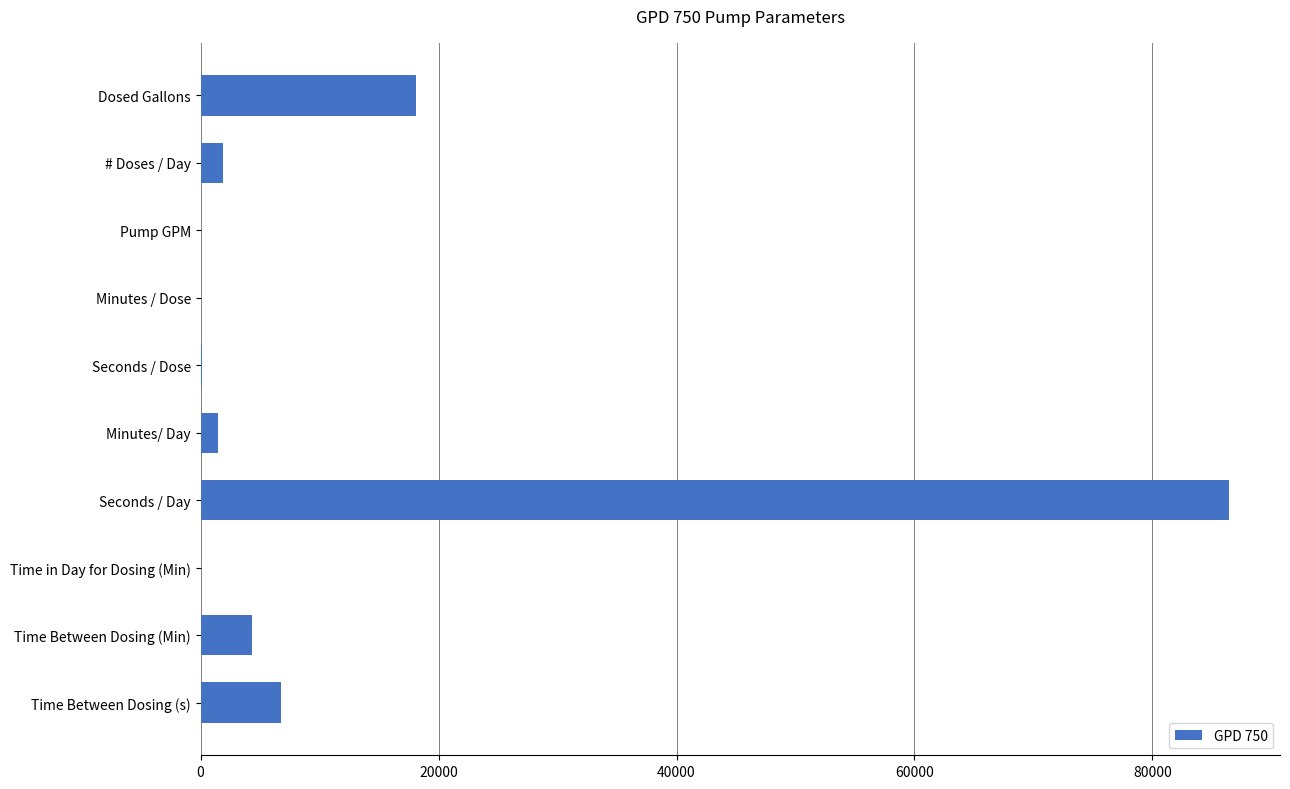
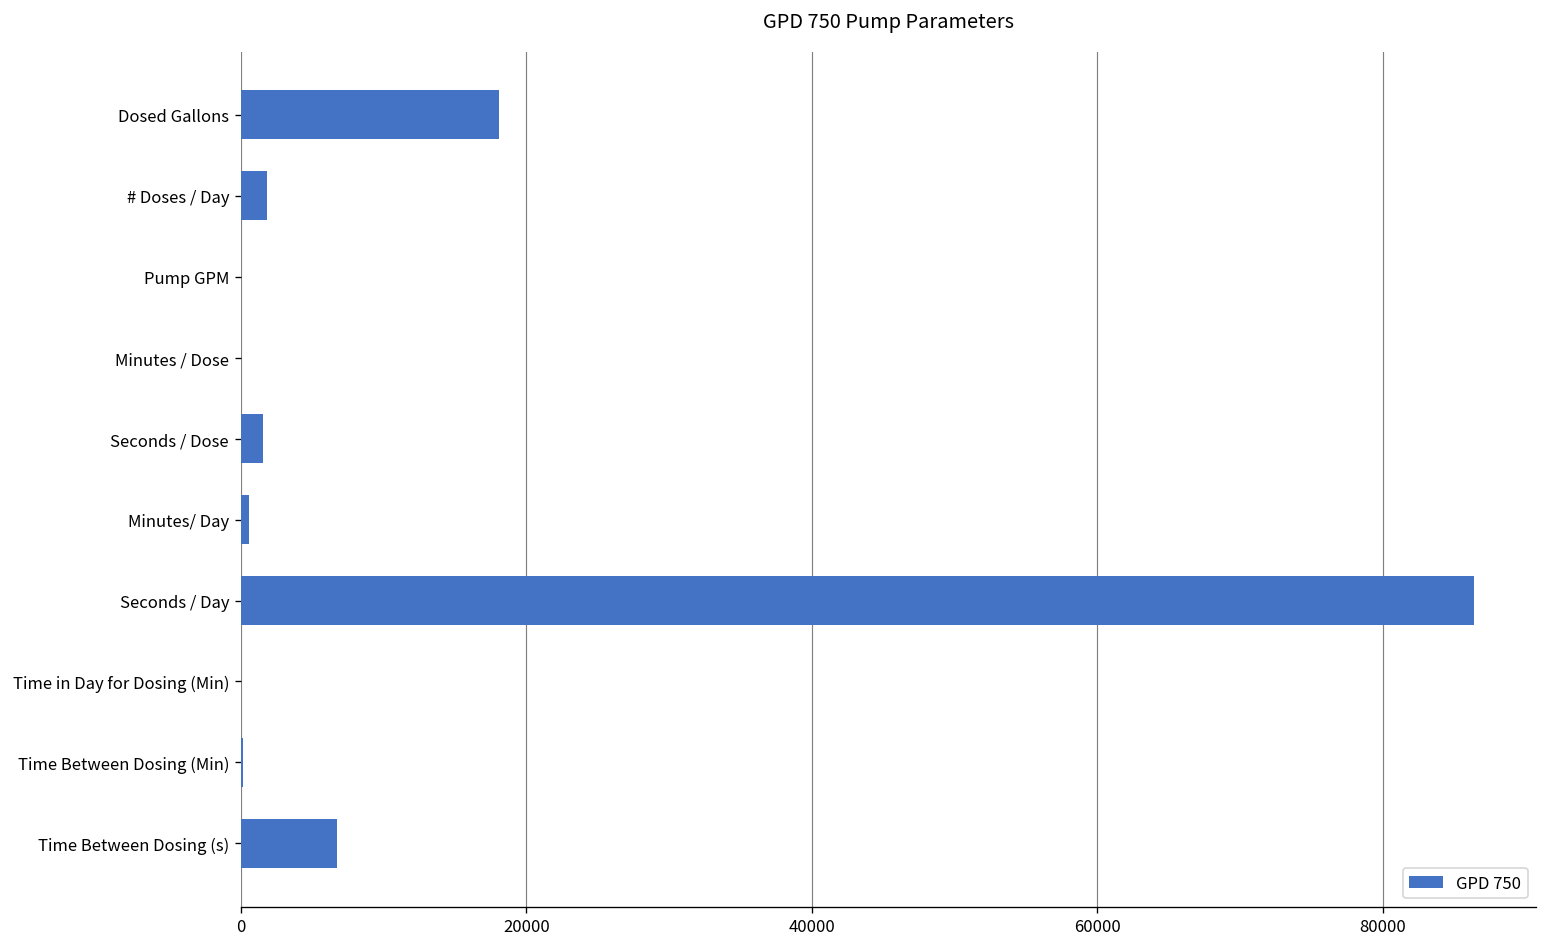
  {
    "Dosed Gallons": 18100,
    "# Doses / Day": 1900,
-   "Seconds / Dose": 100,
-   "Minutes/ Day": 1400,
+   "Seconds / Dose": 1600,
+   "Minutes/ Day": 600,
    "Seconds / Day": 86400,
-   "Time Between Dosing (Min)": 4300,
+   "Time Between Dosing (Min)": 200,
    "Time Between Dosing (s)": 6700
  }
